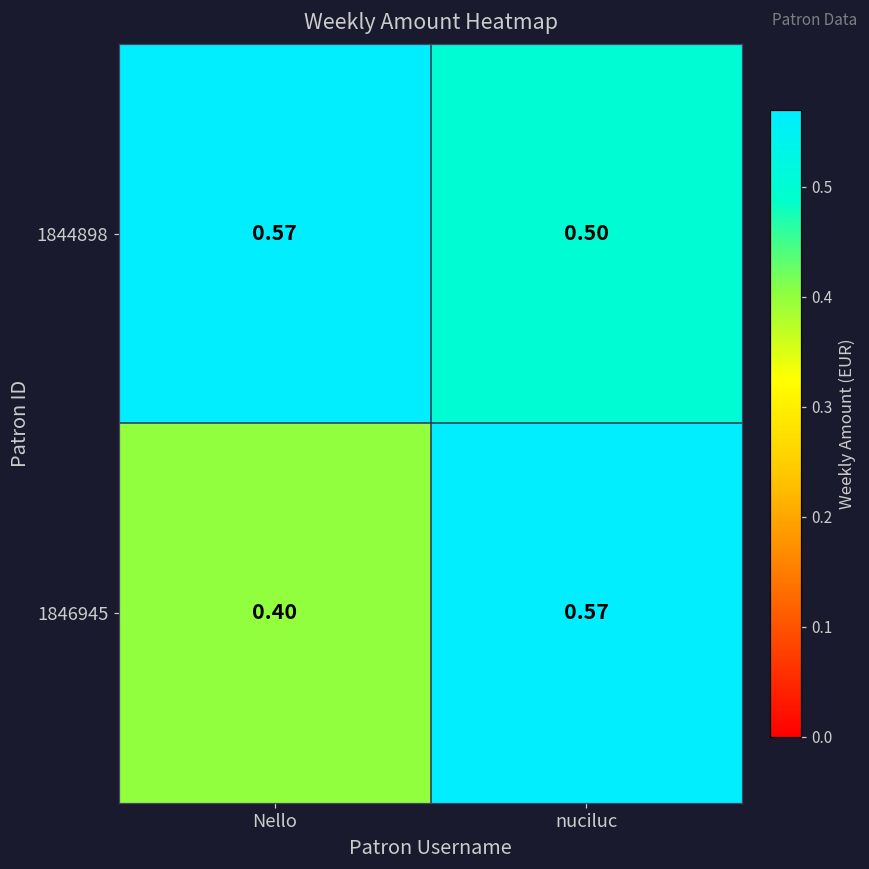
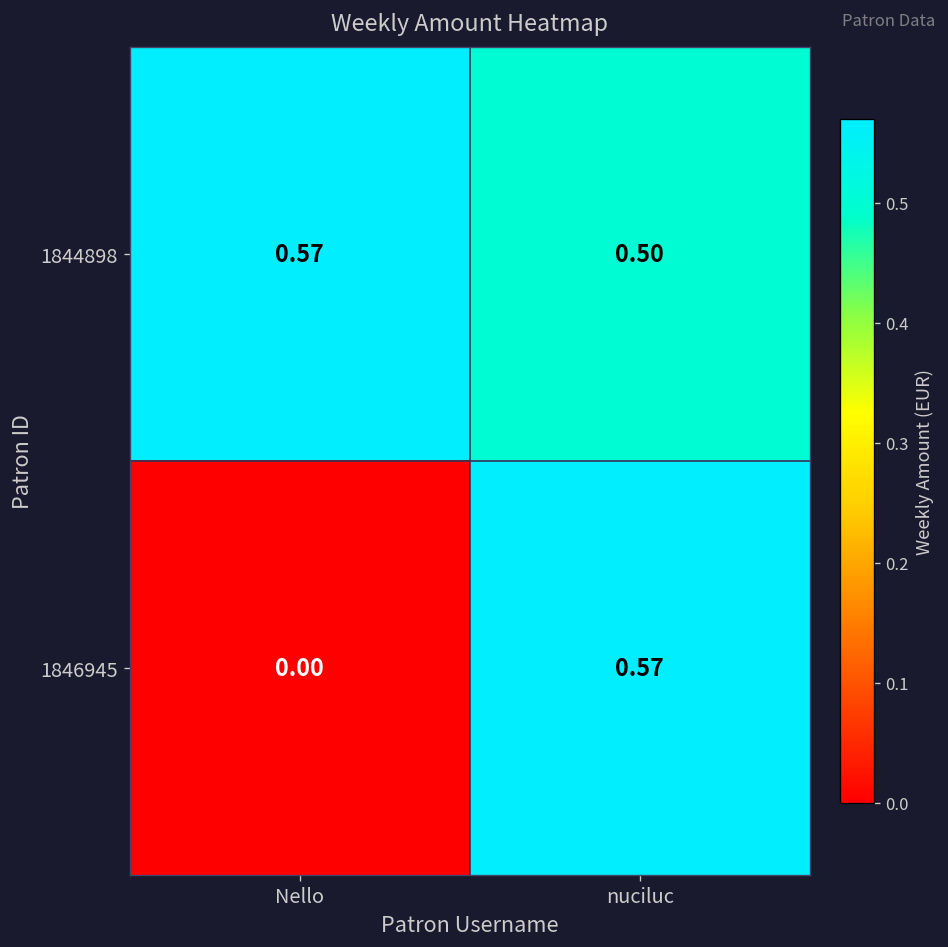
  {
    "1844898": {
      "Nello": 0.57,
      "nuciluc": 0.50
    },
    "1846945": {
-     "Nello": 0.40,
+     "Nello": 0.00,
      "nuciluc": 0.57
    }
  }
